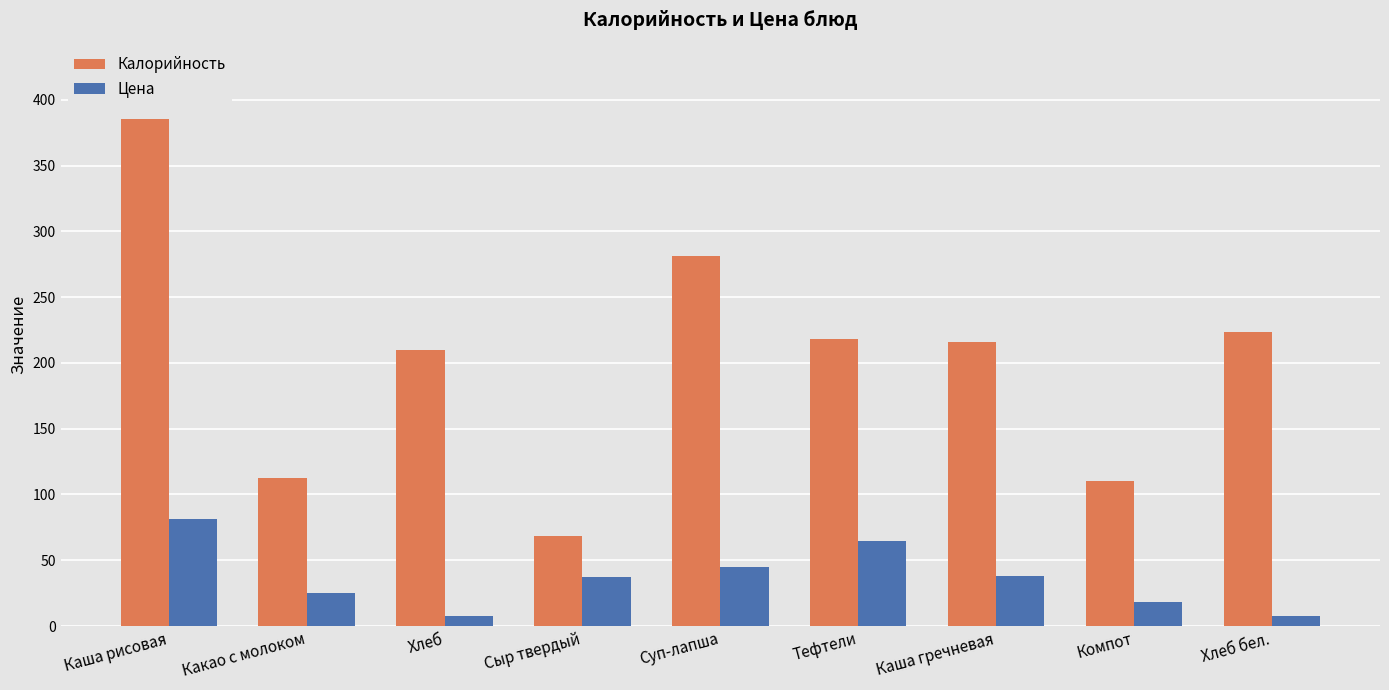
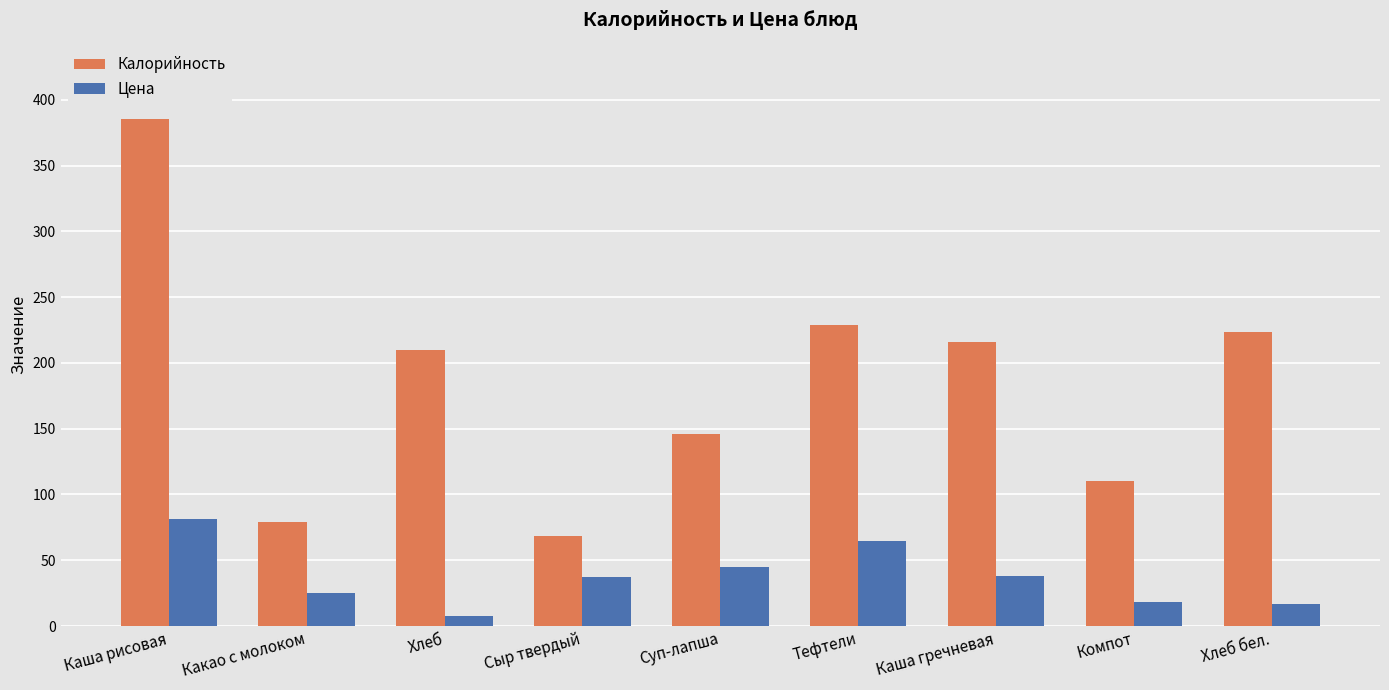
  {
    "Калорийность": {
      "Каша рисовая": 386,
-     "Какао с молоком": 113,
+     "Какао с молоком": 79,
      "Хлеб": 210,
      "Сыр твердый": 69,
-     "Суп-лапша": 282,
-     "Тефтели": 219,
+     "Суп-лапша": 146,
+     "Тефтели": 229,
      "Каша гречневая": 216,
      "Компот": 111,
      "Хлеб бел.": 224
    },
    "Цена": {
      "Каша рисовая": 81,
      "Какао с молоком": 25,
      "Хлеб": 7,
      "Сыр твердый": 37,
      "Суп-лапша": 45,
      "Тефтели": 65,
      "Каша гречневая": 38,
      "Компот": 18,
-     "Хлеб бел.": 7
+     "Хлеб бел.": 17
    }
  }
